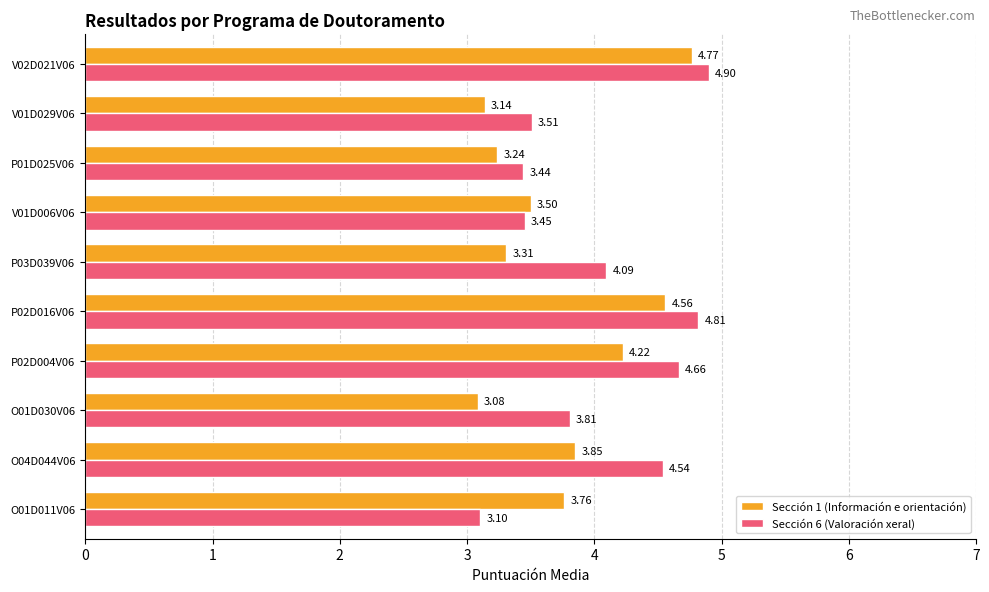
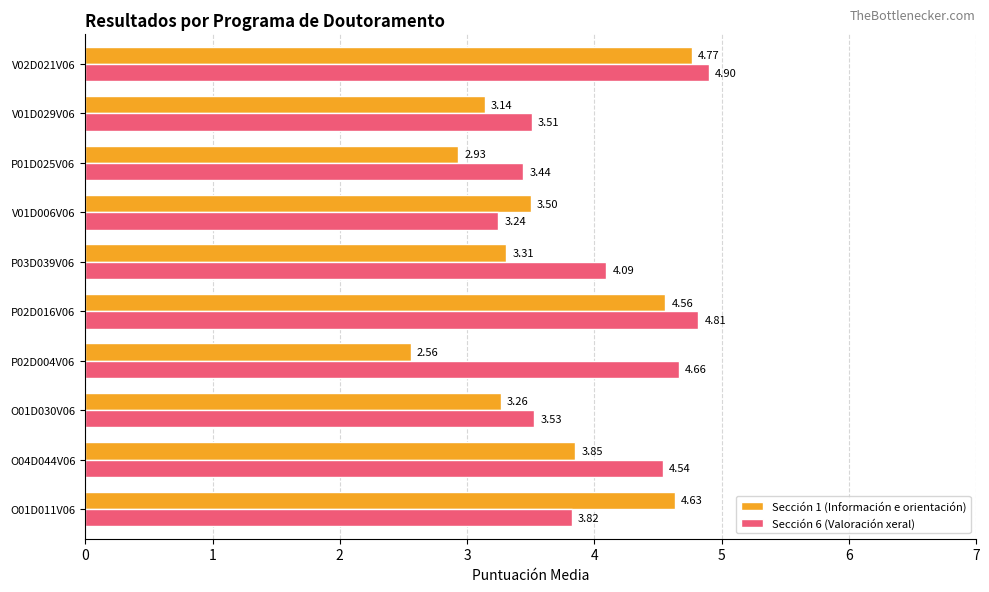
  {
    "Sección 1 (Información e orientación)": {
      "V02D021V06": 4.77,
      "V01D029V06": 3.14,
-     "P01D025V06": 3.24,
+     "P01D025V06": 2.93,
      "V01D006V06": 3.50,
      "P03D039V06": 3.31,
      "P02D016V06": 4.56,
-     "P02D004V06": 4.22,
-     "O01D030V06": 3.08,
+     "P02D004V06": 2.56,
+     "O01D030V06": 3.26,
      "O04D044V06": 3.85,
-     "O01D011V06": 3.76
+     "O01D011V06": 4.63
    },
    "Sección 6 (Valoración xeral)": {
      "V02D021V06": 4.90,
      "V01D029V06": 3.51,
      "P01D025V06": 3.44,
-     "V01D006V06": 3.45,
+     "V01D006V06": 3.24,
      "P03D039V06": 4.09,
      "P02D016V06": 4.81,
      "P02D004V06": 4.66,
-     "O01D030V06": 3.81,
+     "O01D030V06": 3.53,
      "O04D044V06": 4.54,
-     "O01D011V06": 3.10
+     "O01D011V06": 3.82
    }
  }
